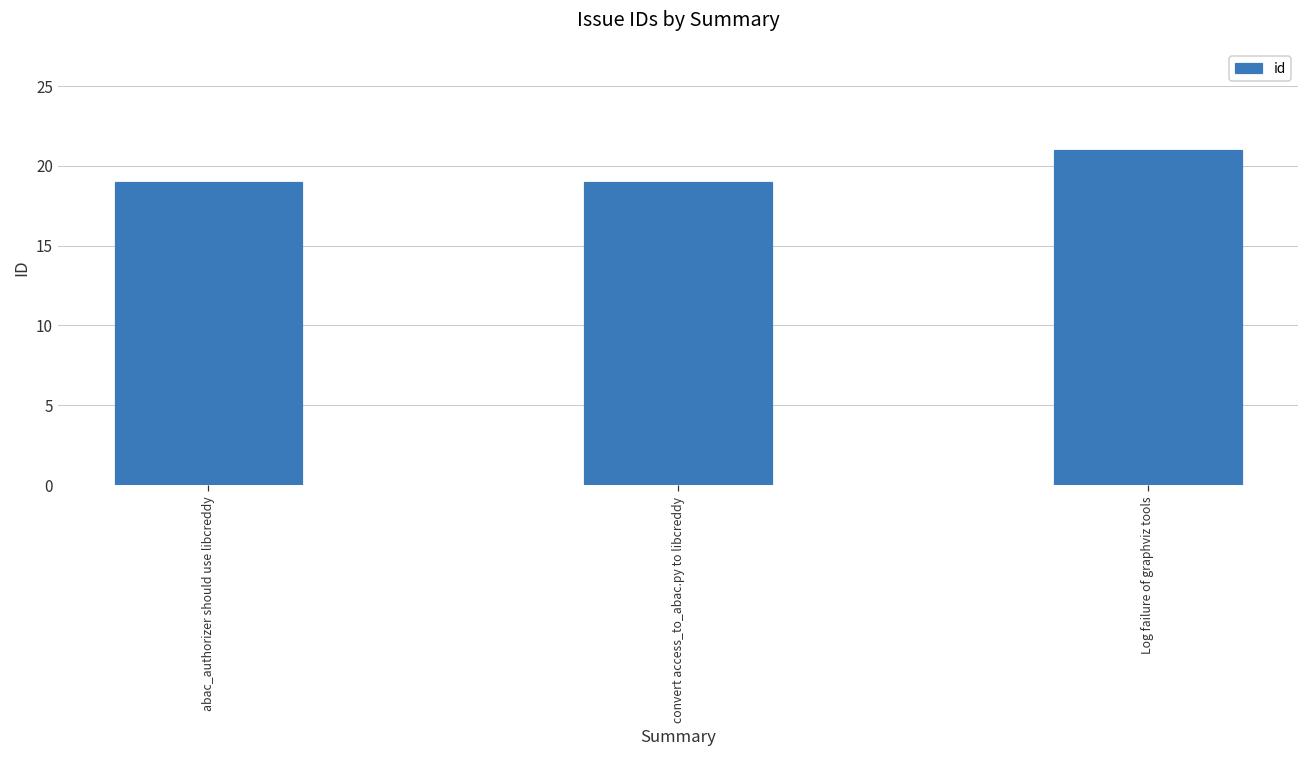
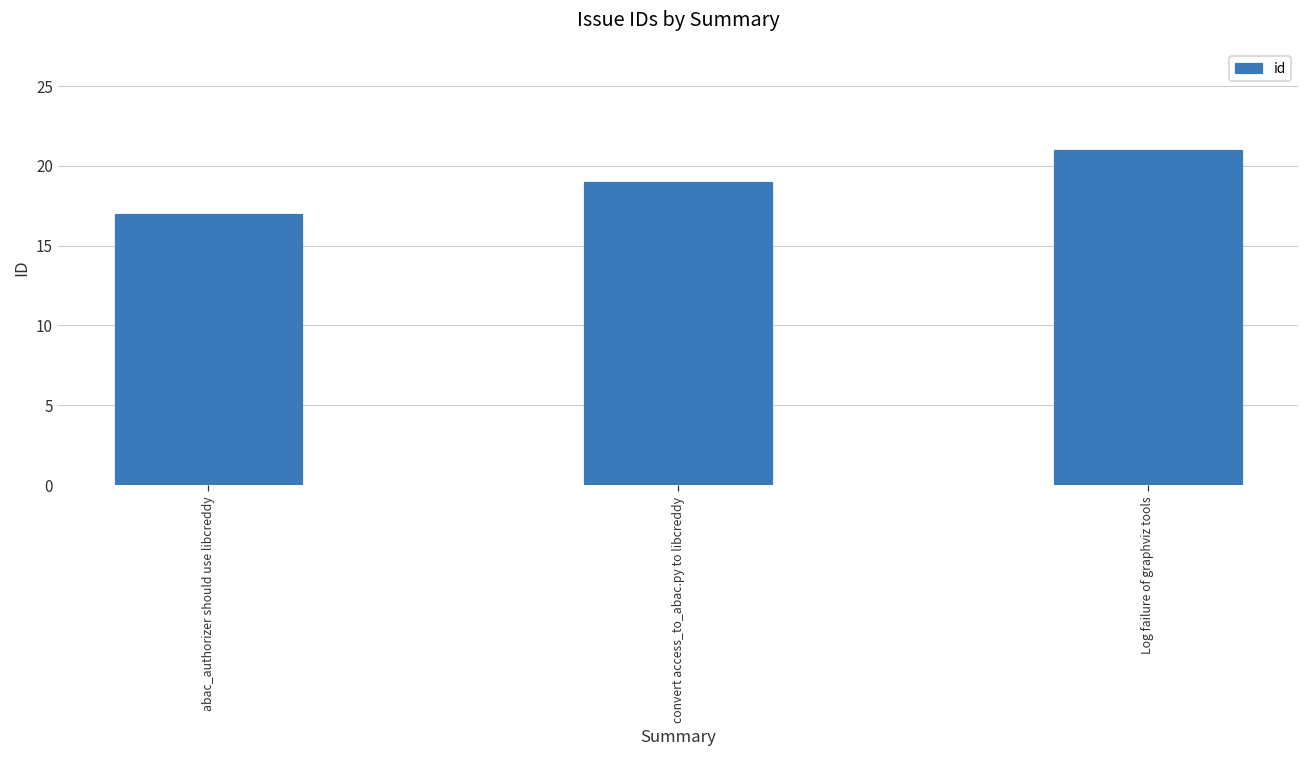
  {
-   "abac_authorizer should use libcreddy": 19,
+   "abac_authorizer should use libcreddy": 17,
    "convert access_to_abac.py to libcreddy": 19,
    "Log failure of graphviz tools": 21
  }
